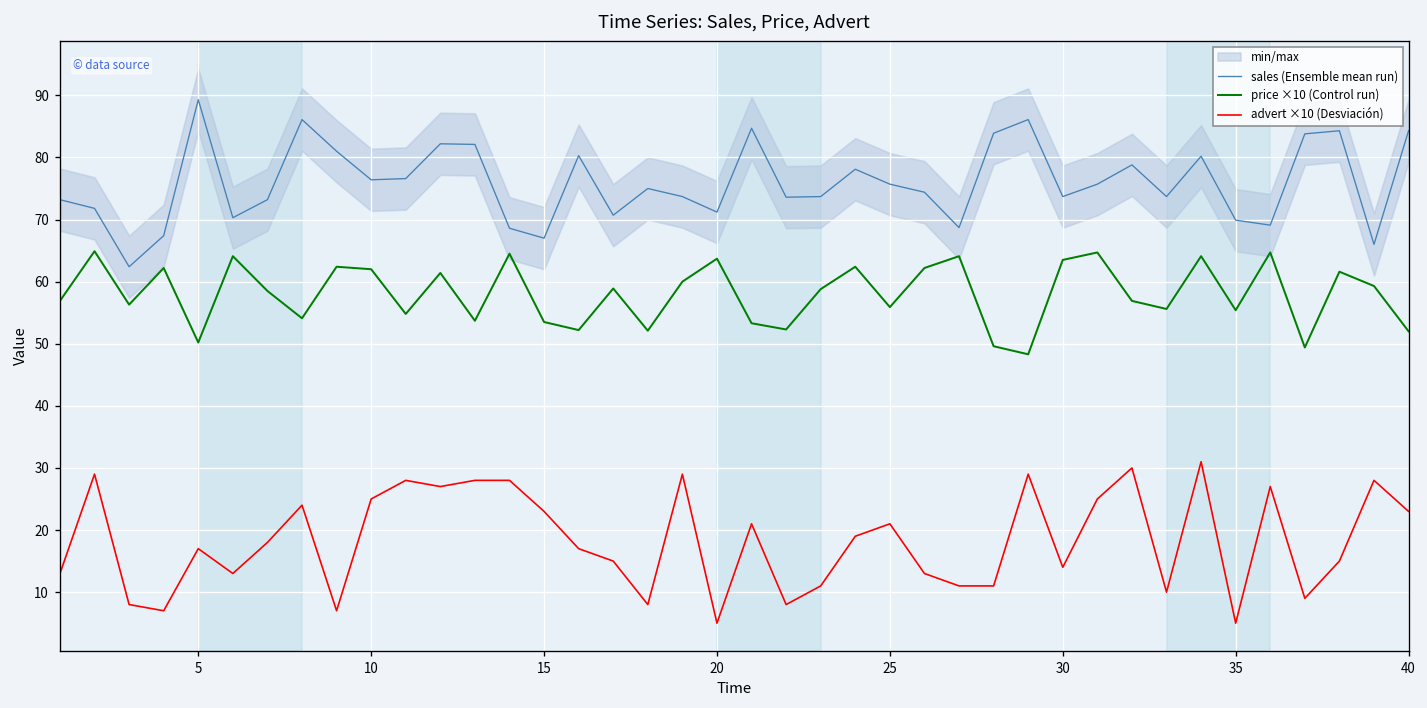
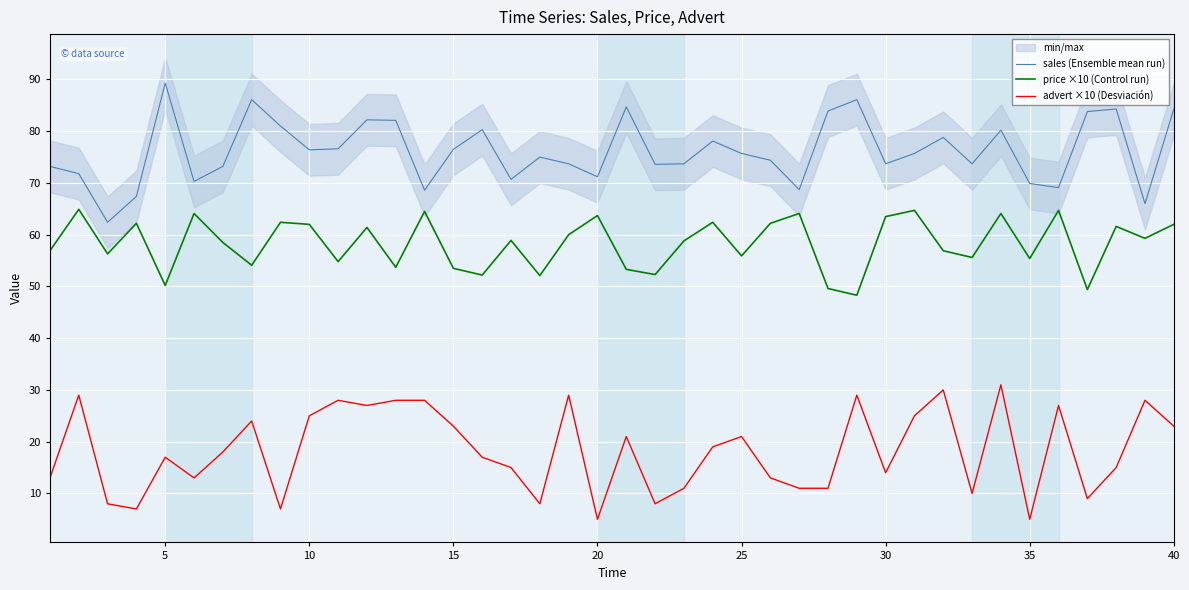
  {
    "sales (Ensemble mean run)": {
      "5": 89,
      "10": 76,
-     "15": 67,
+     "15": 77,
      "20": 71,
      "25": 76,
      "30": 74,
      "35": 70,
      "40": 84
    },
    "price ×10 (Control run)": {
      "5": 50,
      "10": 62,
      "15": 54,
      "20": 64,
      "25": 56,
      "30": 64,
      "35": 55,
-     "40": 52
+     "40": 62
    },
    "advert ×10 (Desviación)": {
      "5": 17,
      "10": 25,
      "15": 23,
      "20": 5,
      "25": 21,
      "30": 14,
      "35": 5,
      "40": 23
    }
  }
